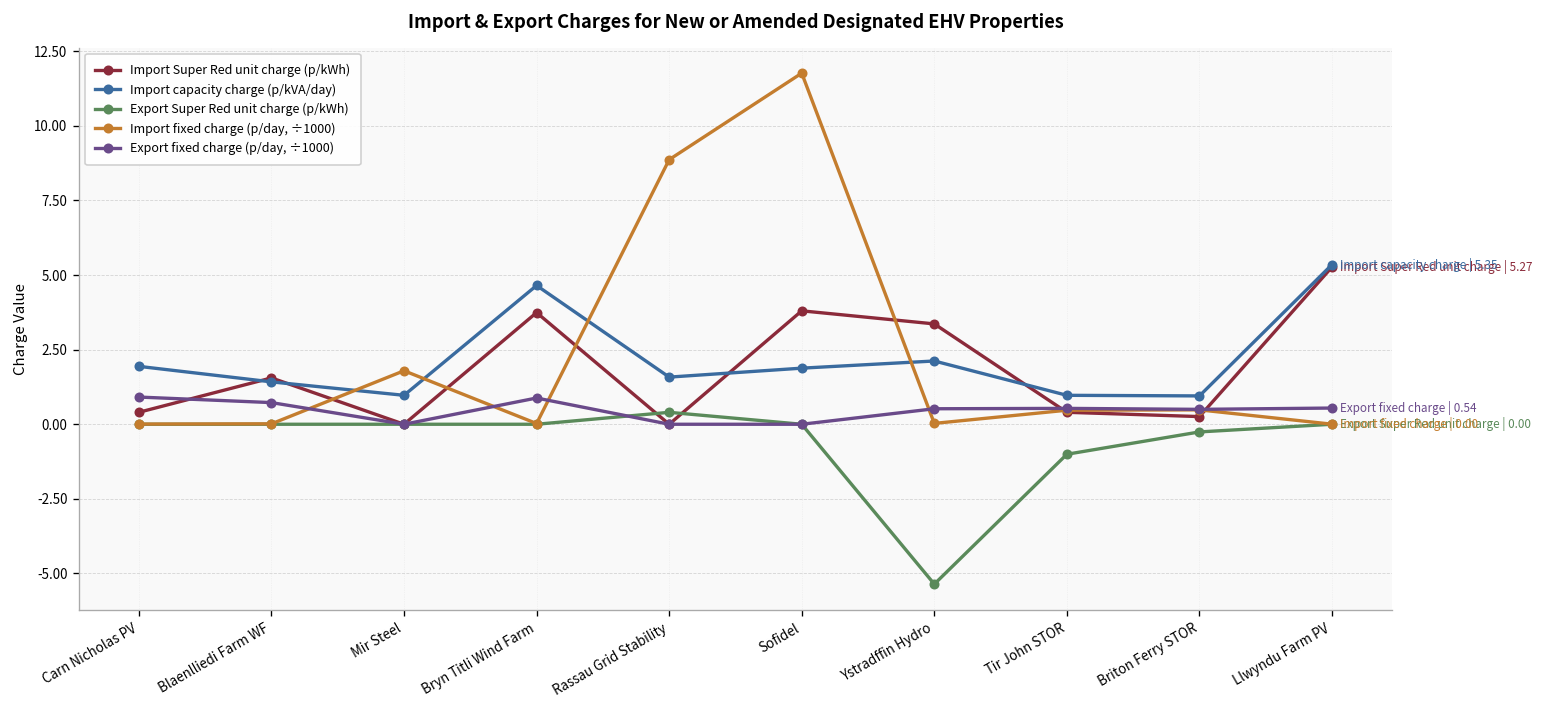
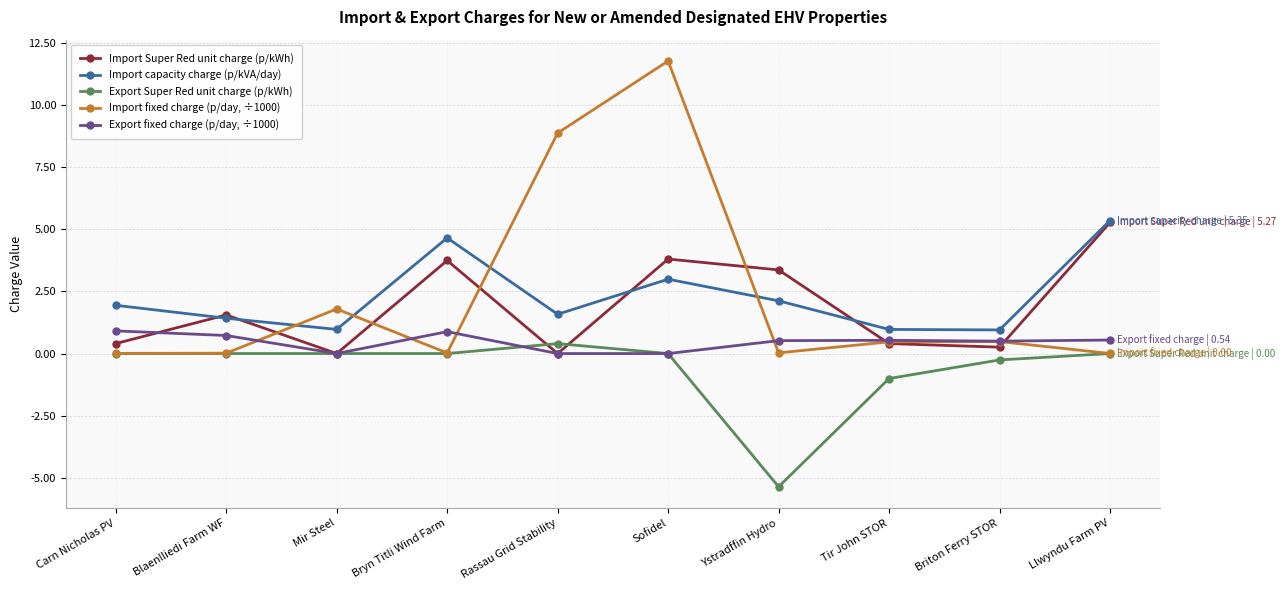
  {
    "Import Super Red unit charge (p/kWh)": {
      "Carn Nicholas PV": 0.4,
      "Blaenlliedi Farm WF": 1.6,
      "Bryn Titli Wind Farm": 3.7,
      "Sofidel": 3.8,
      "Ystradffin Hydro": 3.4,
      "Briton Ferry STOR": 0.3
    },
    "Import capacity charge (p/kVA/day)": {
      "Carn Nicholas PV": 1.9,
      "Blaenlliedi Farm WF": 1.4,
      "Mir Steel": 1.0,
      "Bryn Titli Wind Farm": 4.7,
      "Rassau Grid Stability": 1.6,
-     "Sofidel": 1.9,
+     "Sofidel": 3.0,
      "Ystradffin Hydro": 2.1,
      "Tir John STOR": 1.0,
      "Briton Ferry STOR": 1.0
    },
    "Export Super Red unit charge (p/kWh)": {
      "Rassau Grid Stability": 0.4,
      "Ystradffin Hydro": -5.4,
      "Tir John STOR": -1.0,
      "Briton Ferry STOR": -0.3
    },
    "Import fixed charge (p/day, ÷1000)": {
      "Mir Steel": 1.8,
      "Rassau Grid Stability": 8.9,
      "Sofidel": 11.8,
      "Ystradffin Hydro": 0.0
    },
    "Export fixed charge (p/day, ÷1000)": {
      "Llwyndu Farm PV": 0.54
    }
  }
